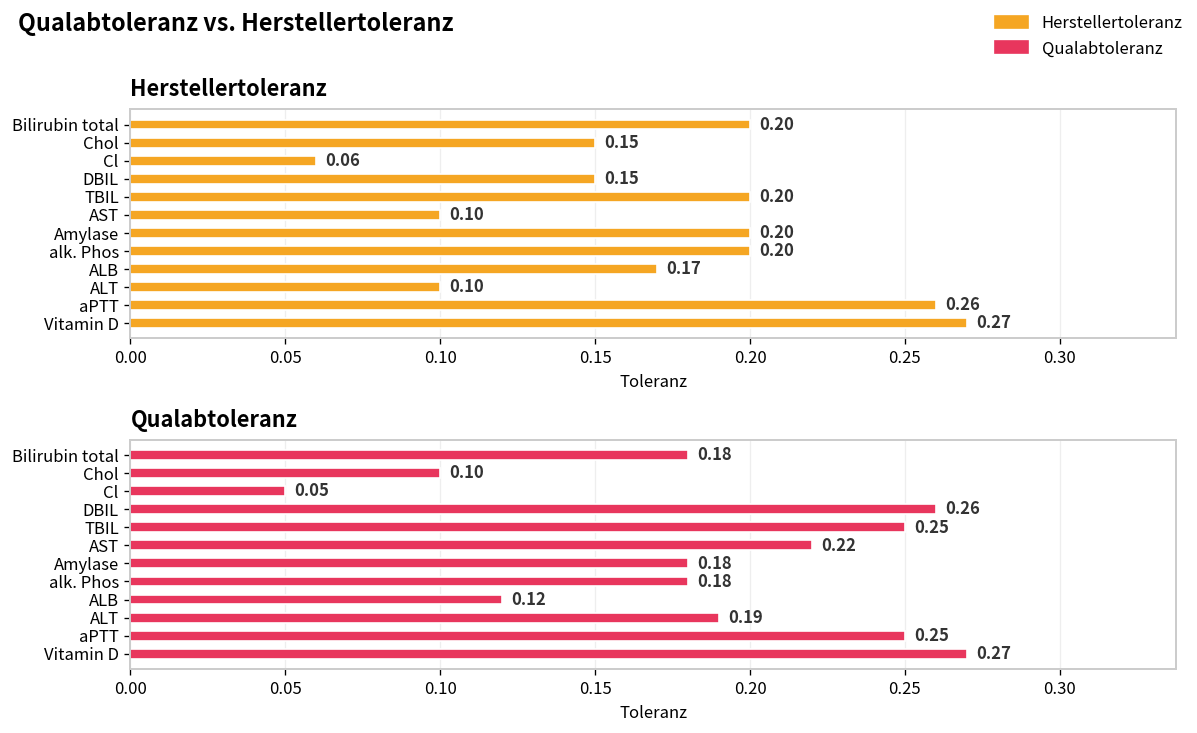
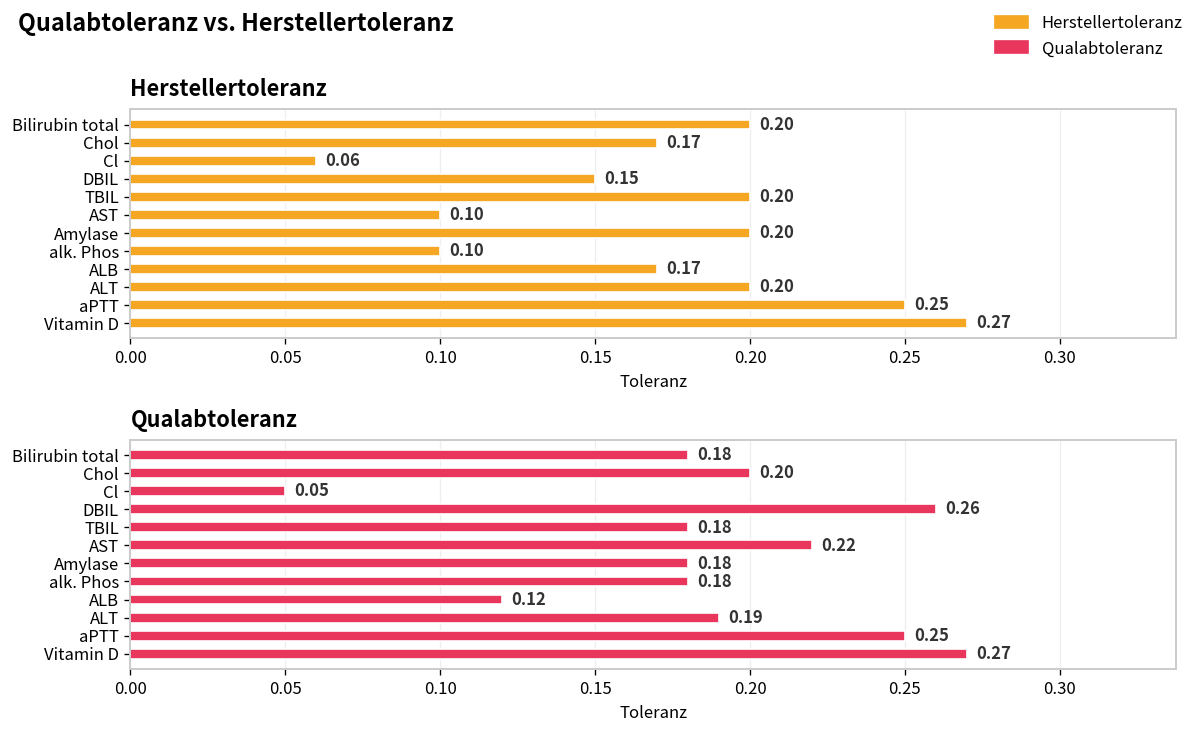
  {
    "Herstellertoleranz": {
      "Bilirubin total": 0.20,
-     "Chol": 0.15,
+     "Chol": 0.17,
      "Cl": 0.06,
      "DBIL": 0.15,
      "TBIL": 0.20,
      "AST": 0.10,
      "Amylase": 0.20,
-     "alk. Phos": 0.20,
+     "alk. Phos": 0.10,
      "ALB": 0.17,
-     "ALT": 0.10,
-     "aPTT": 0.26,
+     "ALT": 0.20,
+     "aPTT": 0.25,
      "Vitamin D": 0.27
    },
    "Qualabtoleranz": {
      "Bilirubin total": 0.18,
-     "Chol": 0.10,
+     "Chol": 0.20,
      "Cl": 0.05,
      "DBIL": 0.26,
-     "TBIL": 0.25,
+     "TBIL": 0.18,
      "AST": 0.22,
      "Amylase": 0.18,
      "alk. Phos": 0.18,
      "ALB": 0.12,
      "ALT": 0.19,
      "aPTT": 0.25,
      "Vitamin D": 0.27
    }
  }
